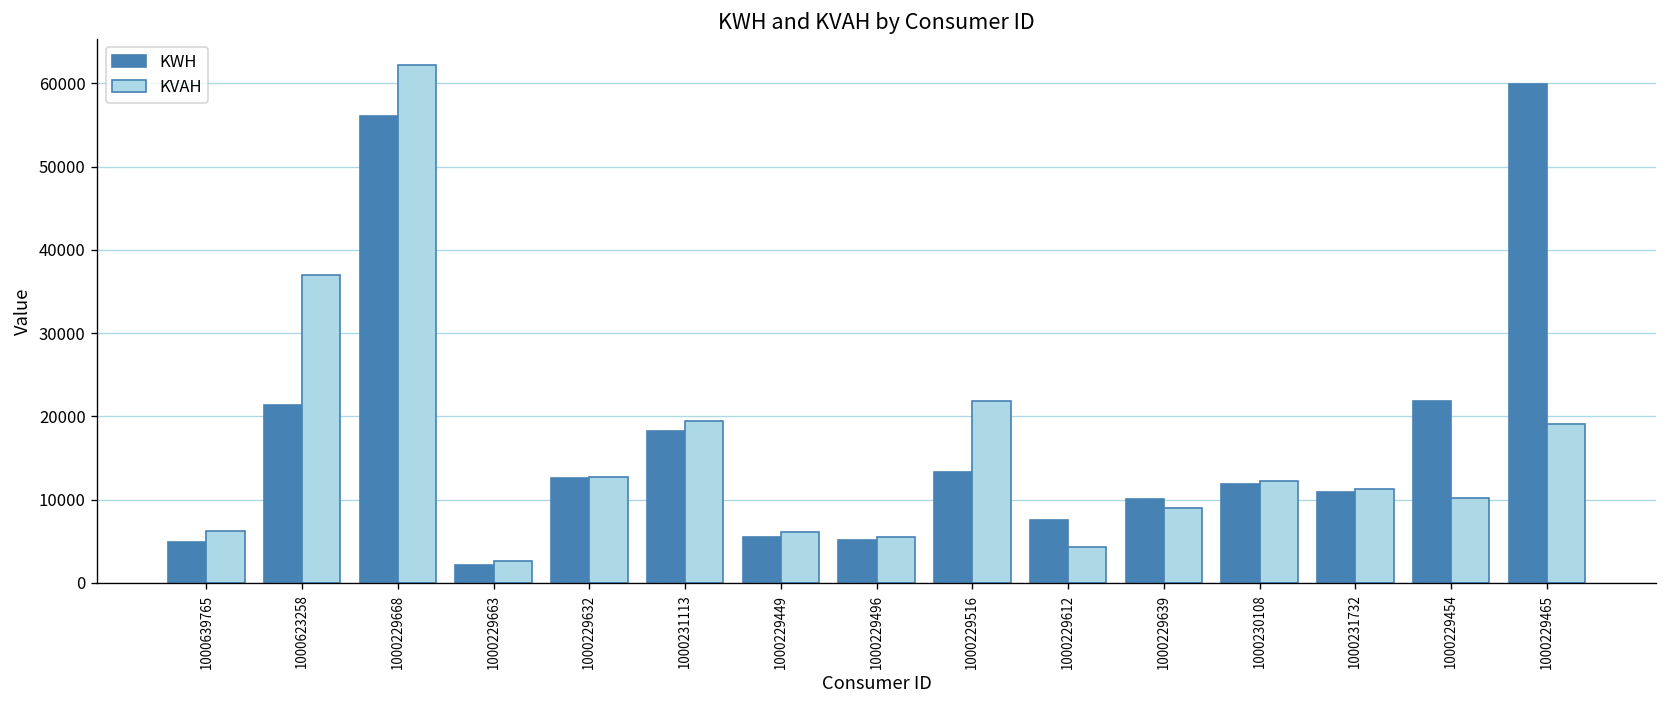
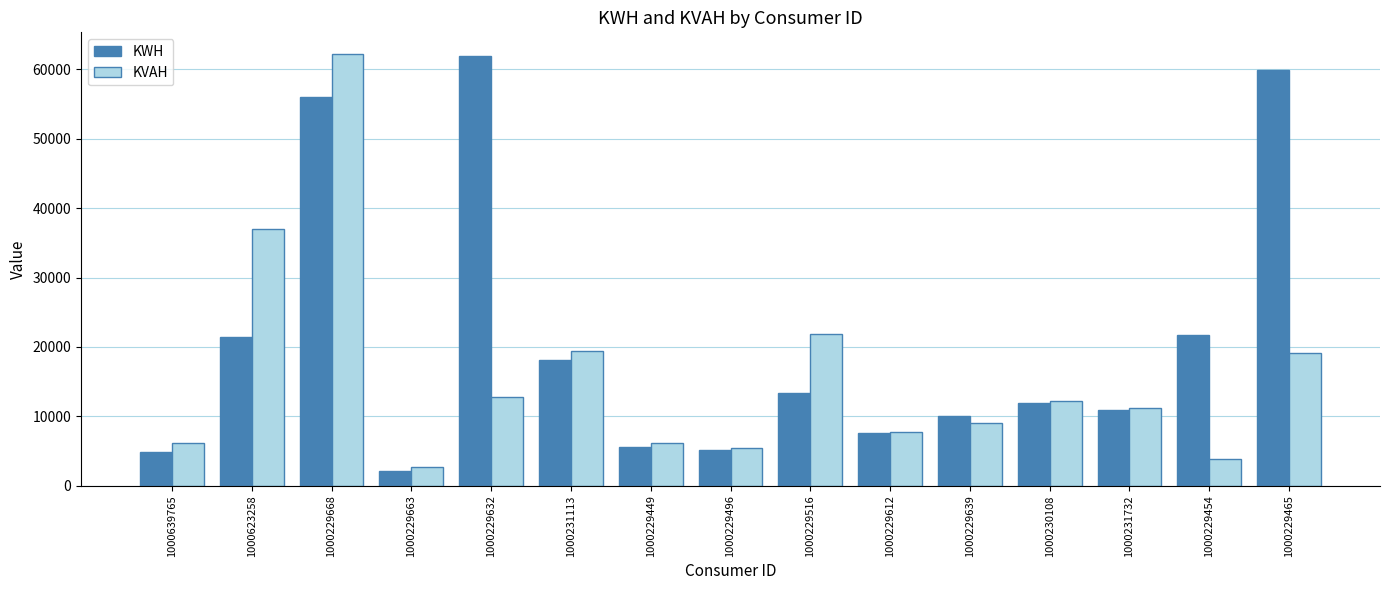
  {
    "KWH": {
      "1000639765": 5000,
      "1000623258": 21000,
      "1000229668": 56000,
      "1000229663": 2000,
-     "1000229632": 13000,
+     "1000229632": 62000,
      "1000231113": 18000,
      "1000229449": 6000,
      "1000229496": 5000,
      "1000229516": 13000,
      "1000229612": 8000,
      "1000229639": 10000,
      "1000230108": 12000,
      "1000231732": 11000,
      "1000229454": 22000,
      "1000229465": 60000
    },
    "KVAH": {
      "1000639765": 6000,
      "1000623258": 37000,
      "1000229668": 62000,
      "1000229663": 3000,
      "1000229632": 13000,
      "1000231113": 19000,
      "1000229449": 6000,
      "1000229496": 6000,
      "1000229516": 22000,
-     "1000229612": 4000,
+     "1000229612": 8000,
      "1000229639": 9000,
      "1000230108": 12000,
      "1000231732": 11000,
-     "1000229454": 10000,
+     "1000229454": 4000,
      "1000229465": 19000
    }
  }
